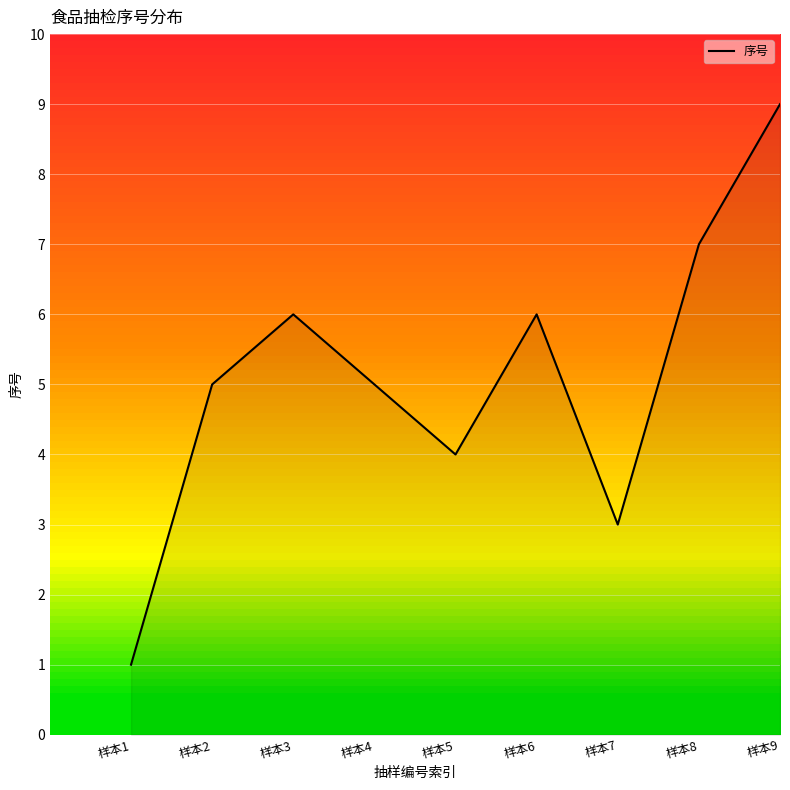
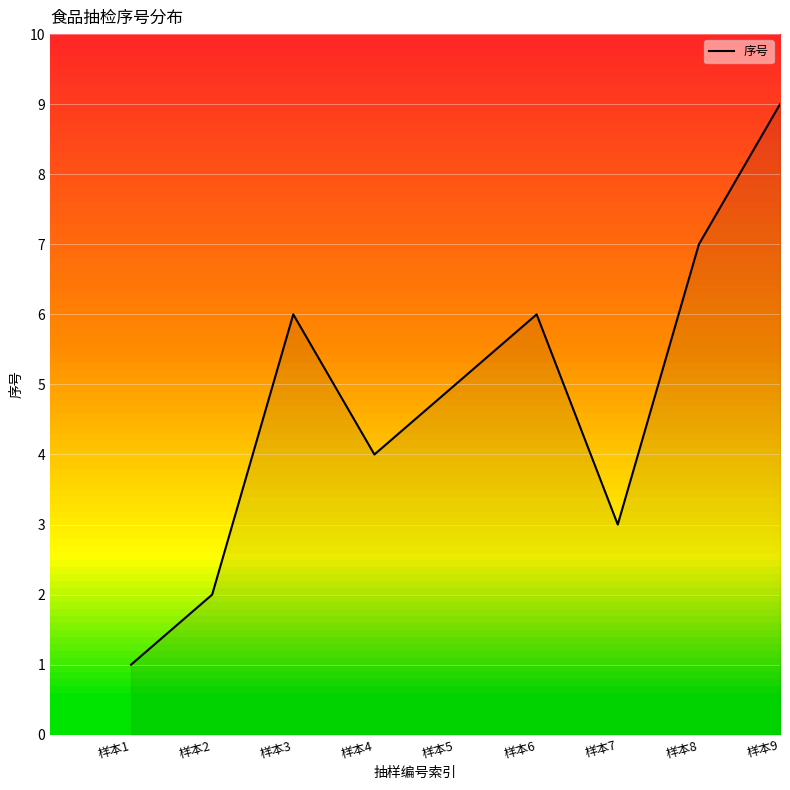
  {
    "样本1": 1,
-   "样本2": 5,
+   "样本2": 2,
    "样本3": 6,
-   "样本4": 5,
-   "样本5": 4,
+   "样本4": 4,
+   "样本5": 5,
    "样本6": 6,
    "样本7": 3,
    "样本8": 7,
    "样本9": 9
  }
